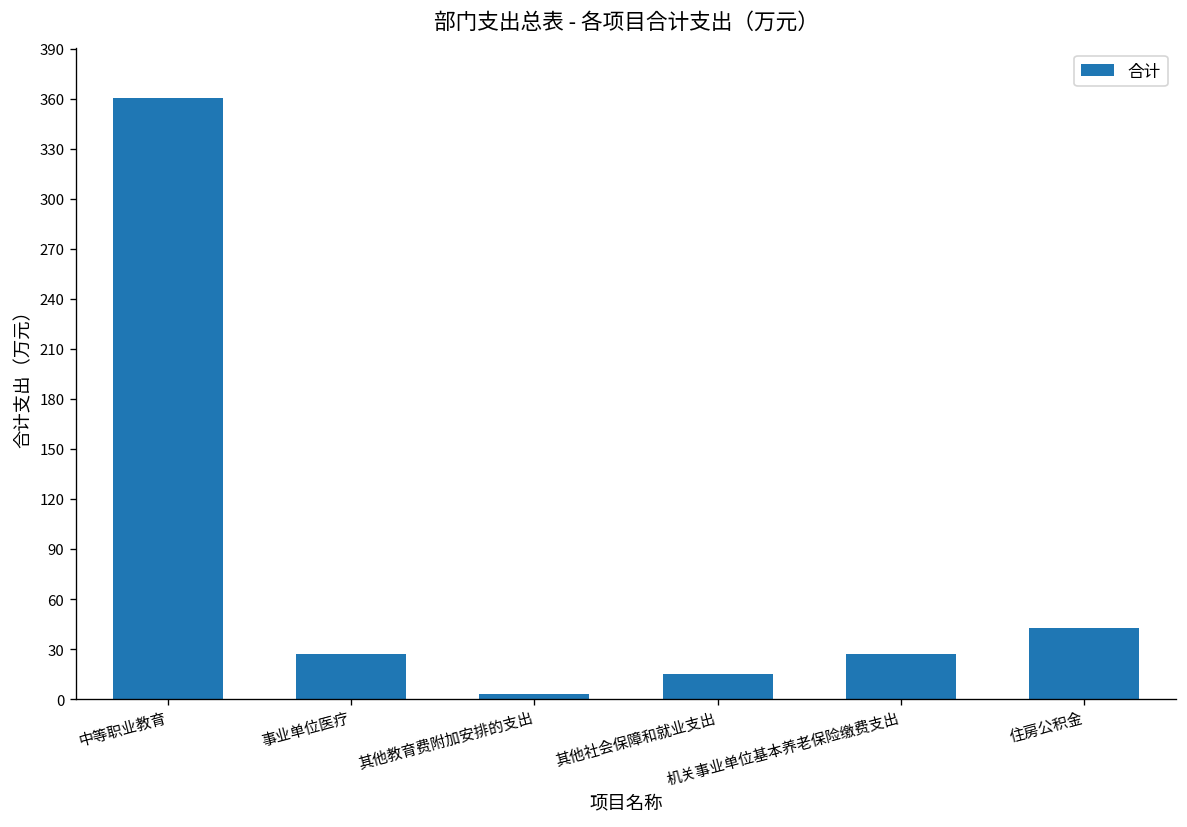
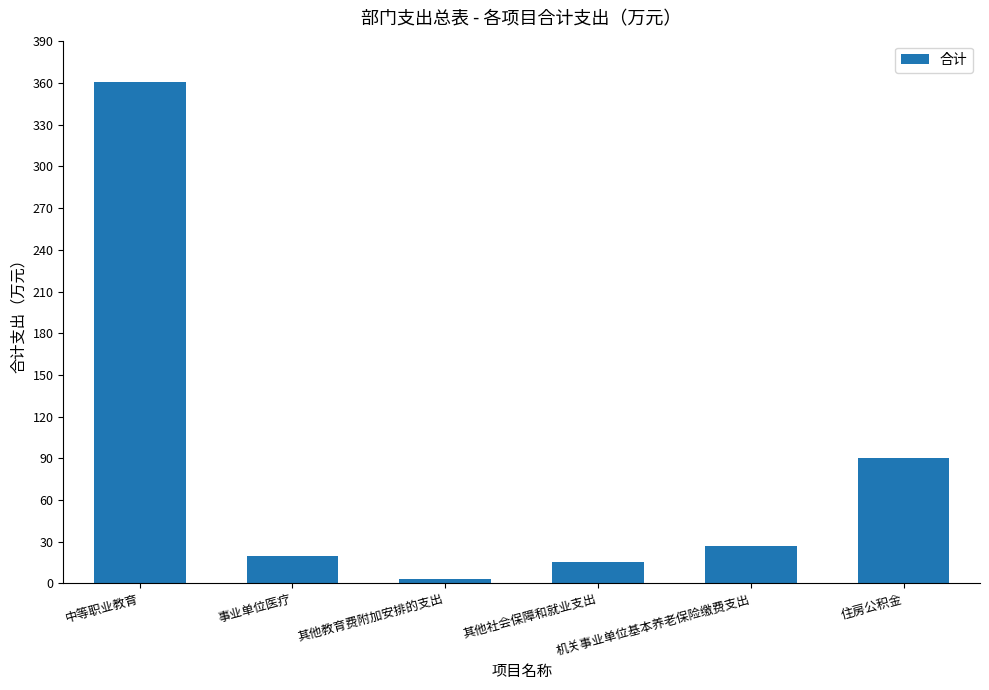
  {
    "中等职业教育": 360,
-   "事业单位医疗": 27,
+   "事业单位医疗": 20,
    "其他教育费附加安排的支出": 3,
    "其他社会保障和就业支出": 15,
    "机关事业单位基本养老保险缴费支出": 27,
-   "住房公积金": 43
+   "住房公积金": 90
  }
